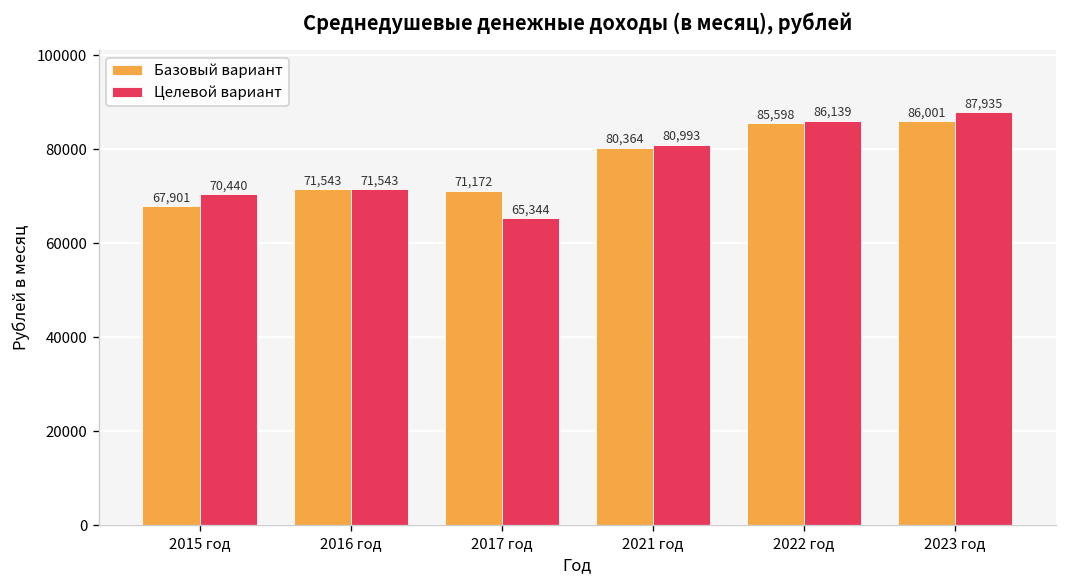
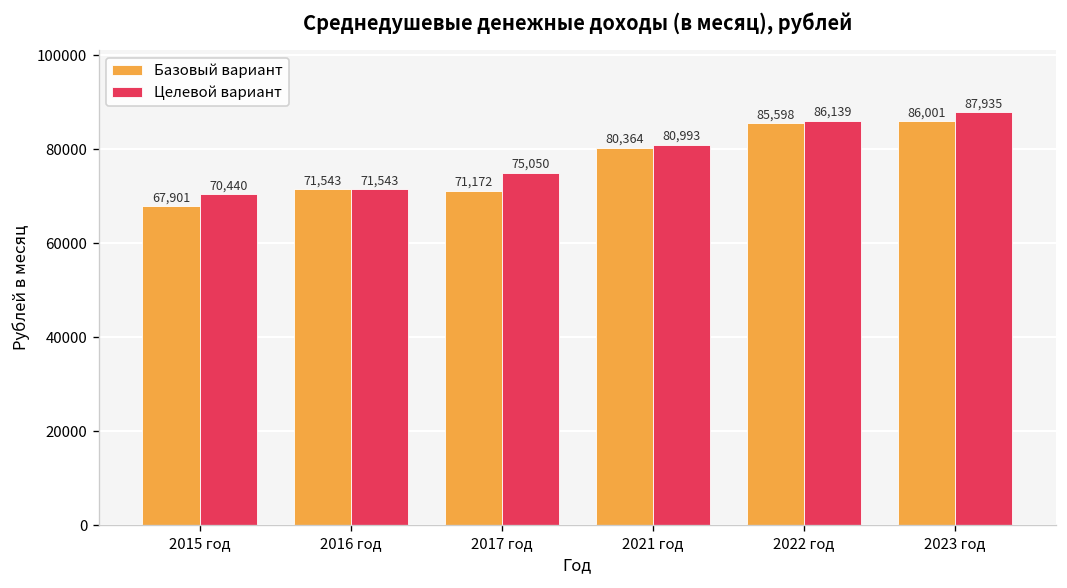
  {
    "Базовый вариант": {
      "2015 год": "67,901",
      "2016 год": "71,543",
      "2017 год": "71,172",
      "2021 год": "80,364",
      "2022 год": "85,598",
      "2023 год": "86,001"
    },
    "Целевой вариант": {
      "2015 год": "70,440",
      "2016 год": "71,543",
-     "2017 год": "65,344",
+     "2017 год": "75,050",
      "2021 год": "80,993",
      "2022 год": "86,139",
      "2023 год": "87,935"
    }
  }
